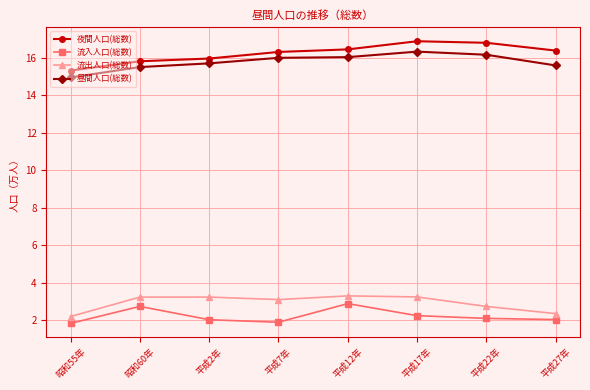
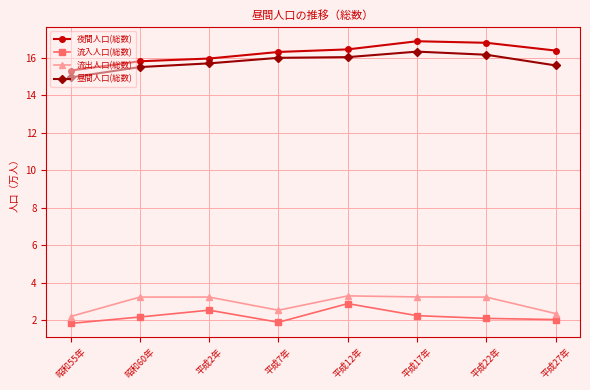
  {
    "流入人口(総数)": {
      "昭和55年": 1.8,
-     "昭和60年": 2.7,
-     "平成2年": 2.0,
+     "昭和60年": 2.2,
+     "平成2年": 2.5,
      "平成7年": 1.9,
      "平成12年": 2.9,
      "平成17年": 2.2,
      "平成22年": 2.1,
      "平成27年": 2.0
    },
    "流出人口(総数)": {
      "昭和55年": 2.2,
      "昭和60年": 3.2,
      "平成2年": 3.2,
-     "平成7年": 3.1,
+     "平成7年": 2.5,
      "平成12年": 3.3,
      "平成17年": 3.2,
-     "平成22年": 2.7,
+     "平成22年": 3.2,
      "平成27年": 2.3
    }
  }
